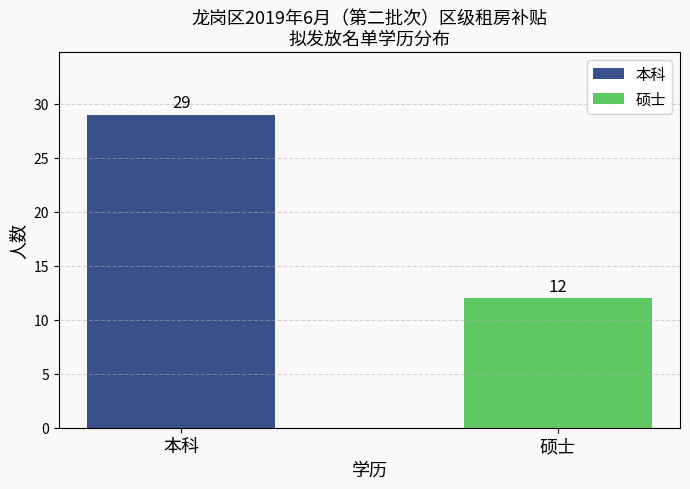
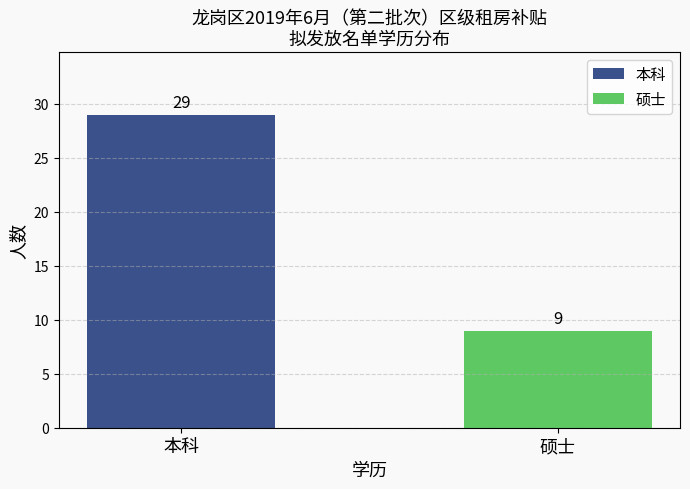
  {
    "本科": 29,
-   "硕士": 12
+   "硕士": 9
  }
